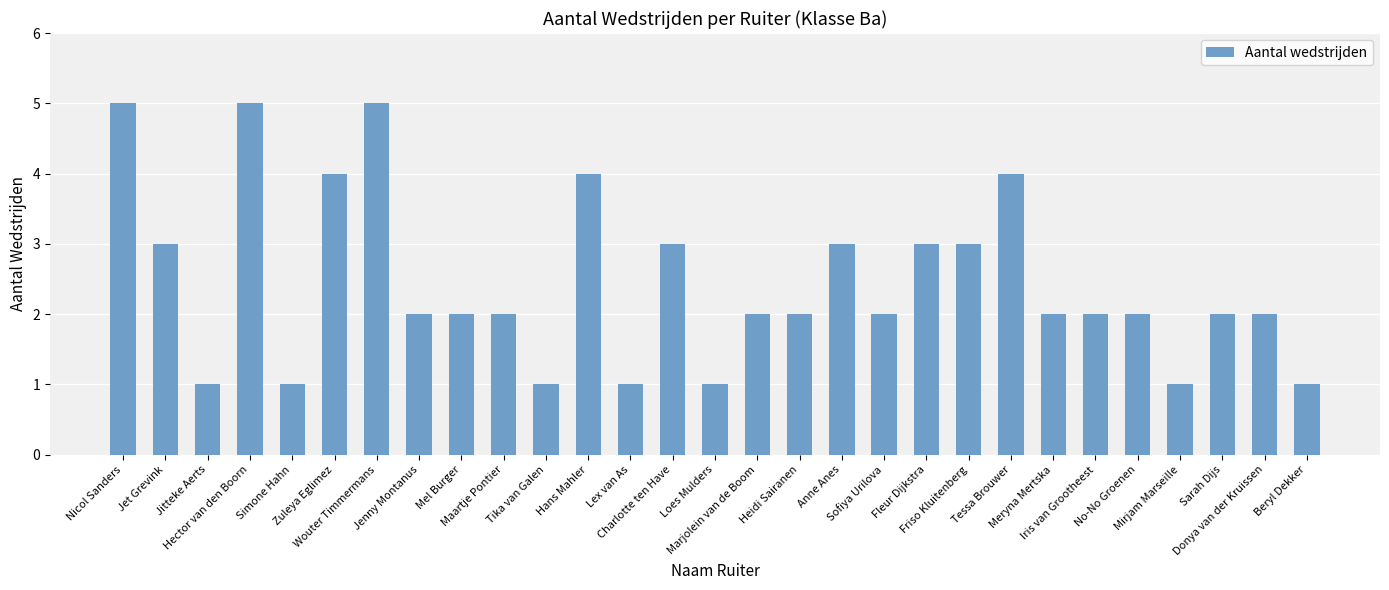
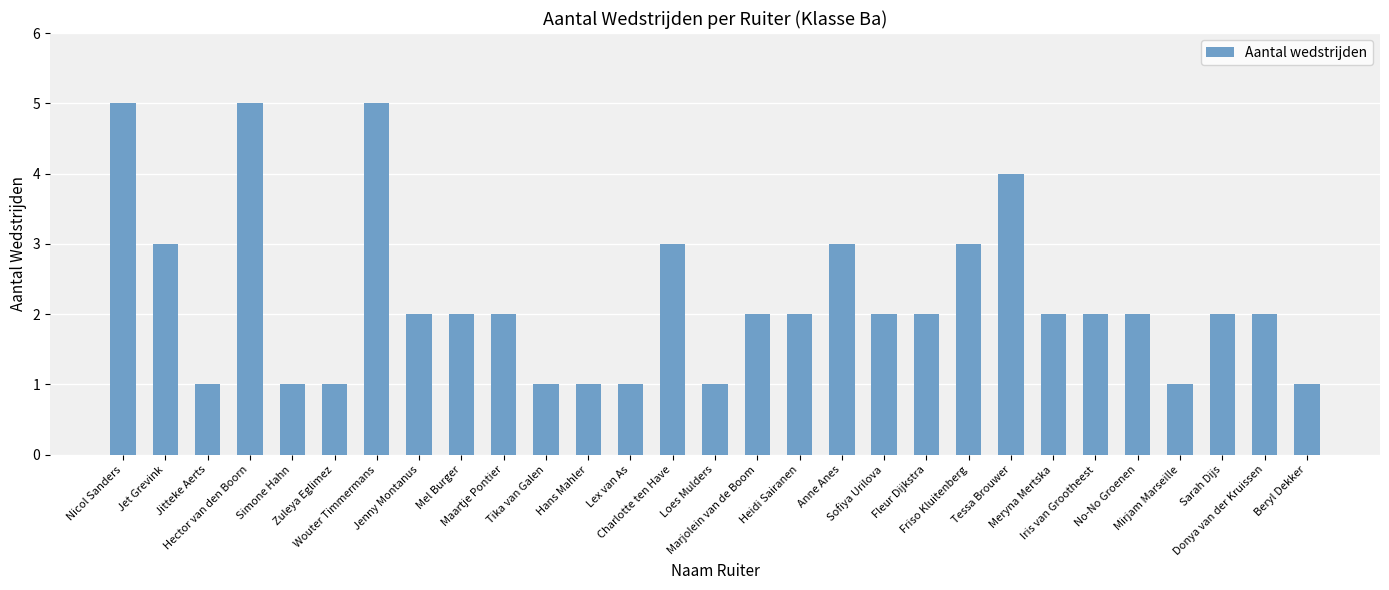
  {
    "Nicol Sanders": 5,
    "Jet Grevink": 3,
    "Jitteke Aerts": 1,
    "Hector van den Boorn": 5,
    "Simone Hahn": 1,
-   "Zuleya Eglimez": 4,
+   "Zuleya Eglimez": 1,
    "Wouter Timmermans": 5,
    "Jenny Montanus": 2,
    "Mel Burger": 2,
    "Maartje Pontier": 2,
    "Tika van Galen": 1,
-   "Hans Mahler": 4,
+   "Hans Mahler": 1,
    "Lex van As": 1,
    "Charlotte ten Have": 3,
    "Loes Mulders": 1,
    "Marjolein van de Boom": 2,
    "Heidi Sairanen": 2,
    "Anne Anes": 3,
    "Sofiya Urilova": 2,
-   "Fleur Dijkstra": 3,
+   "Fleur Dijkstra": 2,
    "Friso Kluitenberg": 3,
    "Tessa Brouwer": 4,
    "Meryna Mertska": 2,
    "Iris van Grootheest": 2,
    "No-No Groenen": 2,
    "Mirjam Marseille": 1,
    "Sarah Dijs": 2,
    "Donya van der Kruissen": 2,
    "Beryl Dekker": 1
  }
